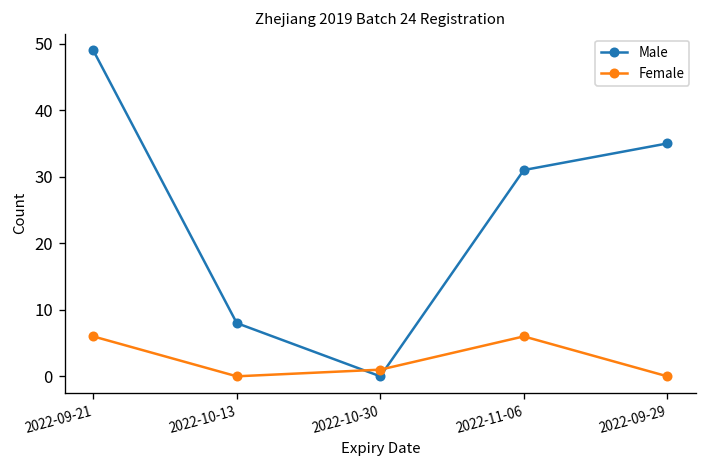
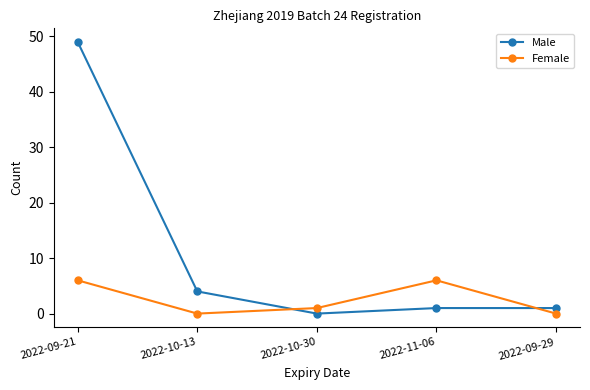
  {
    "Male": {
      "2022-09-21": 49,
-     "2022-10-13": 8,
+     "2022-10-13": 4,
      "2022-10-30": 0,
-     "2022-11-06": 31,
-     "2022-09-29": 35
+     "2022-11-06": 1,
+     "2022-09-29": 1
    },
    "Female": {
      "2022-09-21": 6,
      "2022-10-13": 0,
      "2022-10-30": 1,
      "2022-11-06": 6,
      "2022-09-29": 0
    }
  }
